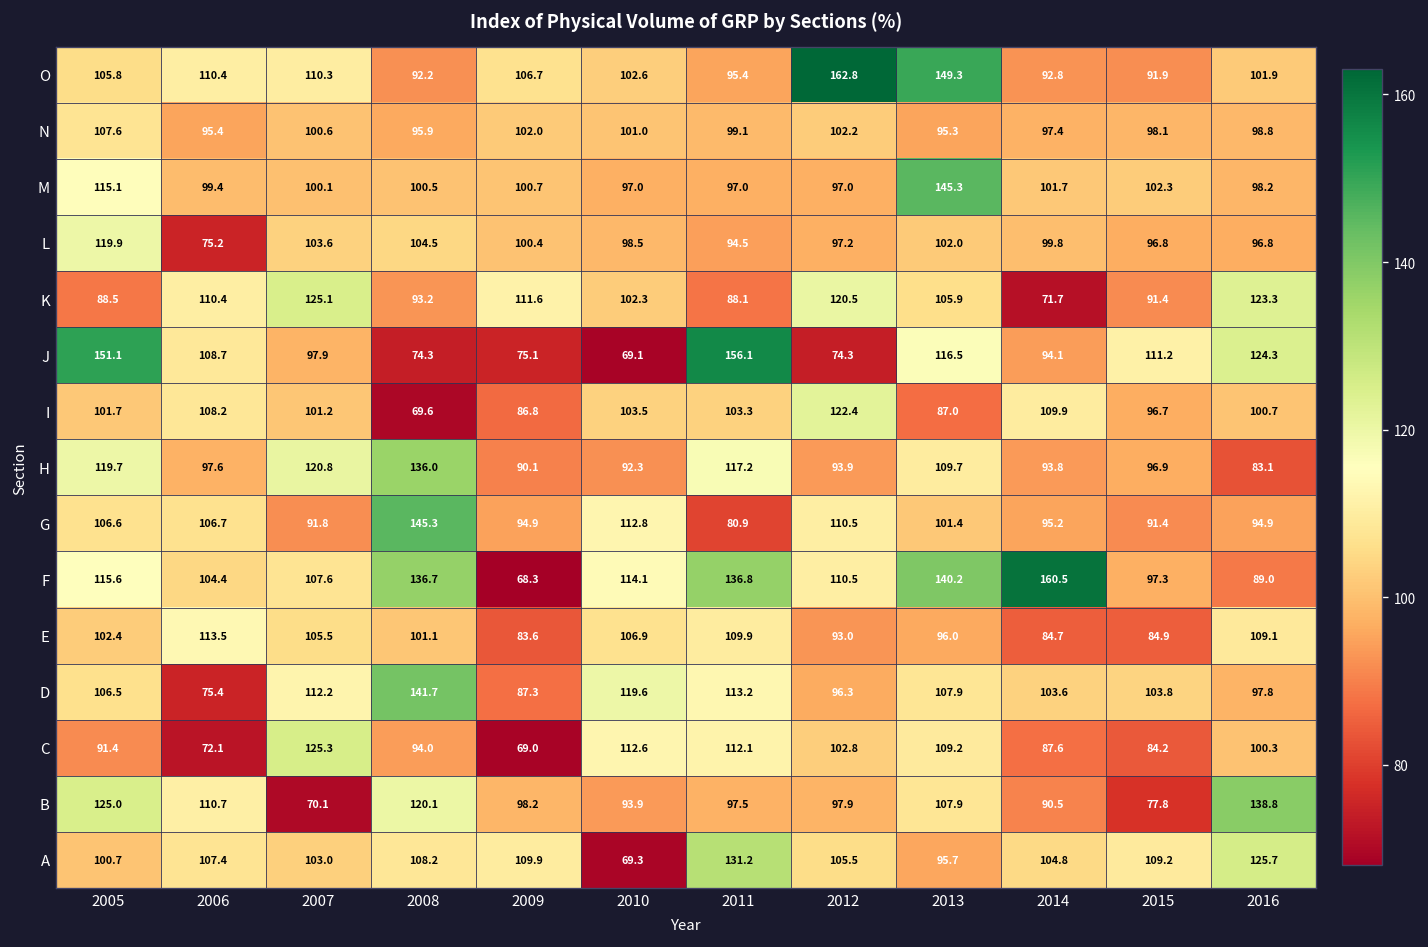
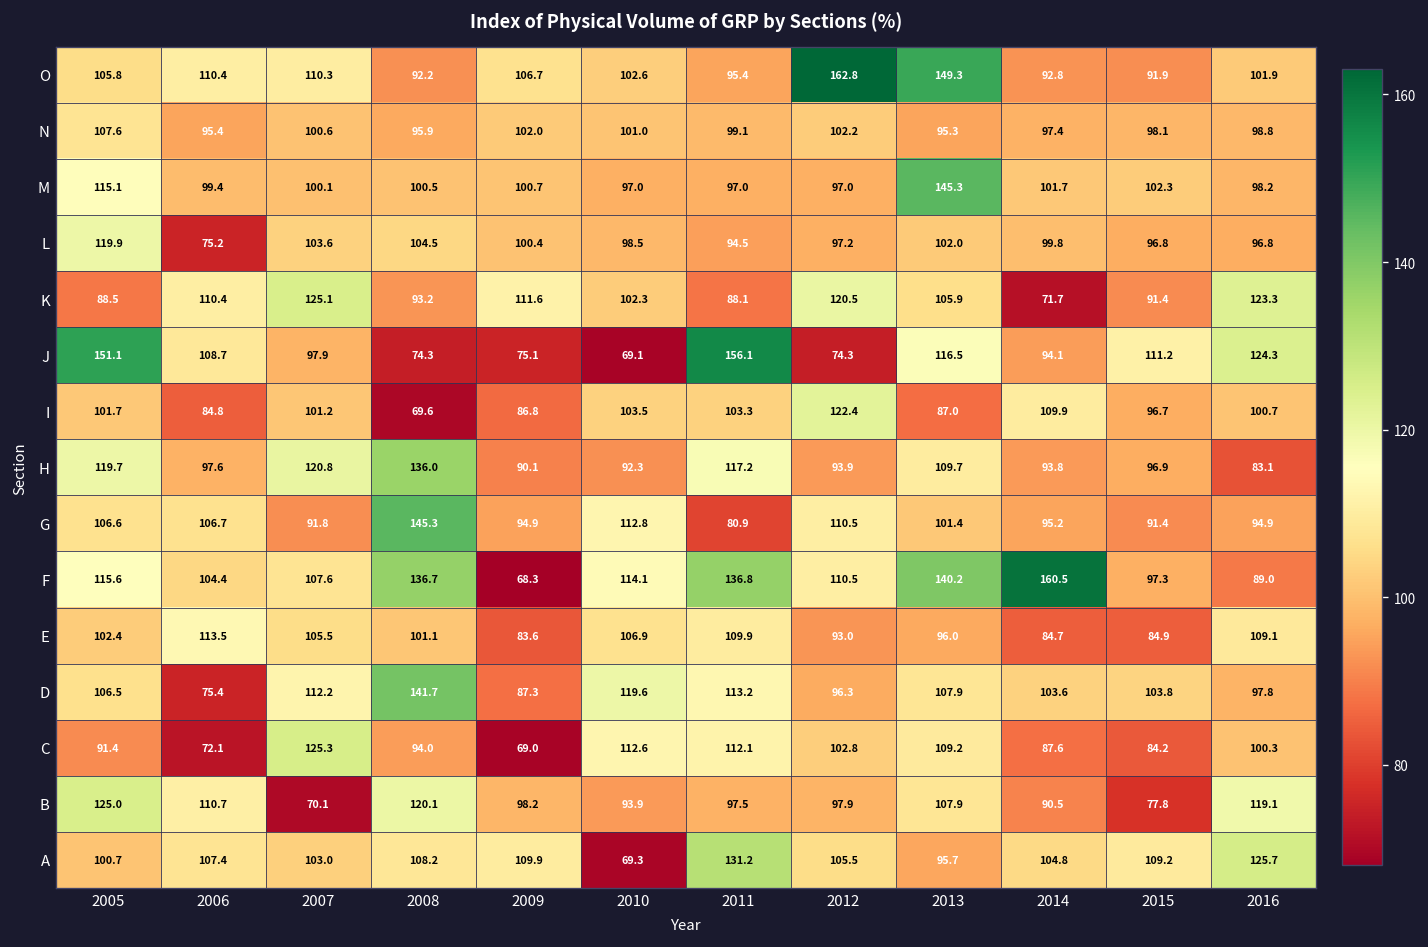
  {
    "O": {
      "2005": 105.8,
      "2006": 110.4,
      "2007": 110.3,
      "2008": 92.2,
      "2009": 106.7,
      "2010": 102.6,
      "2011": 95.4,
      "2012": 162.8,
      "2013": 149.3,
      "2014": 92.8,
      "2015": 91.9,
      "2016": 101.9
    },
    "N": {
      "2005": 107.6,
      "2006": 95.4,
      "2007": 100.6,
      "2008": 95.9,
      "2009": 102.0,
      "2010": 101.0,
      "2011": 99.1,
      "2012": 102.2,
      "2013": 95.3,
      "2014": 97.4,
      "2015": 98.1,
      "2016": 98.8
    },
    "M": {
      "2005": 115.1,
      "2006": 99.4,
      "2007": 100.1,
      "2008": 100.5,
      "2009": 100.7,
      "2010": 97.0,
      "2011": 97.0,
      "2012": 97.0,
      "2013": 145.3,
      "2014": 101.7,
      "2015": 102.3,
      "2016": 98.2
    },
    "L": {
      "2005": 119.9,
      "2006": 75.2,
      "2007": 103.6,
      "2008": 104.5,
      "2009": 100.4,
      "2010": 98.5,
      "2011": 94.5,
      "2012": 97.2,
      "2013": 102.0,
      "2014": 99.8,
      "2015": 96.8,
      "2016": 96.8
    },
    "K": {
      "2005": 88.5,
      "2006": 110.4,
      "2007": 125.1,
      "2008": 93.2,
      "2009": 111.6,
      "2010": 102.3,
      "2011": 88.1,
      "2012": 120.5,
      "2013": 105.9,
      "2014": 71.7,
      "2015": 91.4,
      "2016": 123.3
    },
    "J": {
      "2005": 151.1,
      "2006": 108.7,
      "2007": 97.9,
      "2008": 74.3,
      "2009": 75.1,
      "2010": 69.1,
      "2011": 156.1,
      "2012": 74.3,
      "2013": 116.5,
      "2014": 94.1,
      "2015": 111.2,
      "2016": 124.3
    },
    "I": {
      "2005": 101.7,
-     "2006": 108.2,
+     "2006": 84.8,
      "2007": 101.2,
      "2008": 69.6,
      "2009": 86.8,
      "2010": 103.5,
      "2011": 103.3,
      "2012": 122.4,
      "2013": 87.0,
      "2014": 109.9,
      "2015": 96.7,
      "2016": 100.7
    },
    "H": {
      "2005": 119.7,
      "2006": 97.6,
      "2007": 120.8,
      "2008": 136.0,
      "2009": 90.1,
      "2010": 92.3,
      "2011": 117.2,
      "2012": 93.9,
      "2013": 109.7,
      "2014": 93.8,
      "2015": 96.9,
      "2016": 83.1
    },
    "G": {
      "2005": 106.6,
      "2006": 106.7,
      "2007": 91.8,
      "2008": 145.3,
      "2009": 94.9,
      "2010": 112.8,
      "2011": 80.9,
      "2012": 110.5,
      "2013": 101.4,
      "2014": 95.2,
      "2015": 91.4,
      "2016": 94.9
    },
    "F": {
      "2005": 115.6,
      "2006": 104.4,
      "2007": 107.6,
      "2008": 136.7,
      "2009": 68.3,
      "2010": 114.1,
      "2011": 136.8,
      "2012": 110.5,
      "2013": 140.2,
      "2014": 160.5,
      "2015": 97.3,
      "2016": 89.0
    },
    "E": {
      "2005": 102.4,
      "2006": 113.5,
      "2007": 105.5,
      "2008": 101.1,
      "2009": 83.6,
      "2010": 106.9,
      "2011": 109.9,
      "2012": 93.0,
      "2013": 96.0,
      "2014": 84.7,
      "2015": 84.9,
      "2016": 109.1
    },
    "D": {
      "2005": 106.5,
      "2006": 75.4,
      "2007": 112.2,
      "2008": 141.7,
      "2009": 87.3,
      "2010": 119.6,
      "2011": 113.2,
      "2012": 96.3,
      "2013": 107.9,
      "2014": 103.6,
      "2015": 103.8,
      "2016": 97.8
    },
    "C": {
      "2005": 91.4,
      "2006": 72.1,
      "2007": 125.3,
      "2008": 94.0,
      "2009": 69.0,
      "2010": 112.6,
      "2011": 112.1,
      "2012": 102.8,
      "2013": 109.2,
      "2014": 87.6,
      "2015": 84.2,
      "2016": 100.3
    },
    "B": {
      "2005": 125.0,
      "2006": 110.7,
      "2007": 70.1,
      "2008": 120.1,
      "2009": 98.2,
      "2010": 93.9,
      "2011": 97.5,
      "2012": 97.9,
      "2013": 107.9,
      "2014": 90.5,
      "2015": 77.8,
-     "2016": 138.8
+     "2016": 119.1
    },
    "A": {
      "2005": 100.7,
      "2006": 107.4,
      "2007": 103.0,
      "2008": 108.2,
      "2009": 109.9,
      "2010": 69.3,
      "2011": 131.2,
      "2012": 105.5,
      "2013": 95.7,
      "2014": 104.8,
      "2015": 109.2,
      "2016": 125.7
    }
  }
